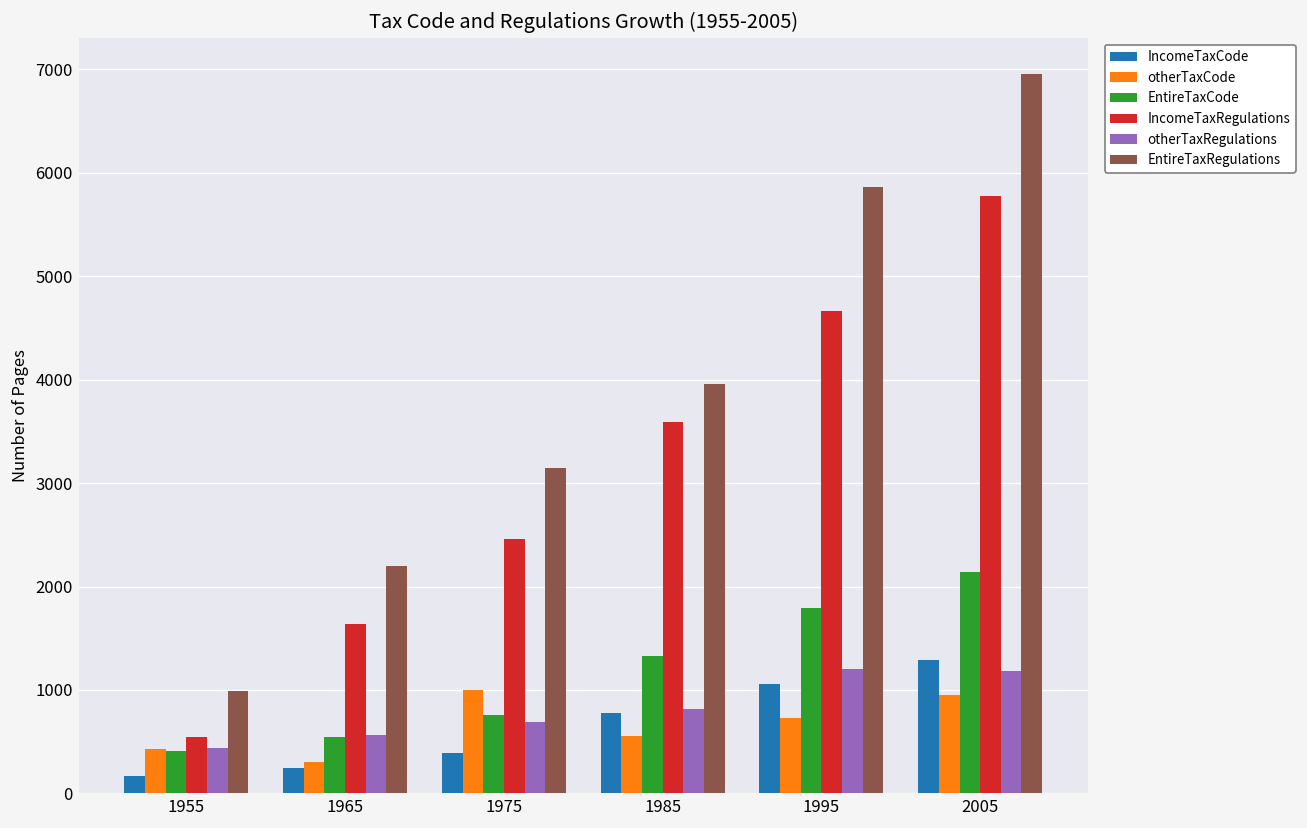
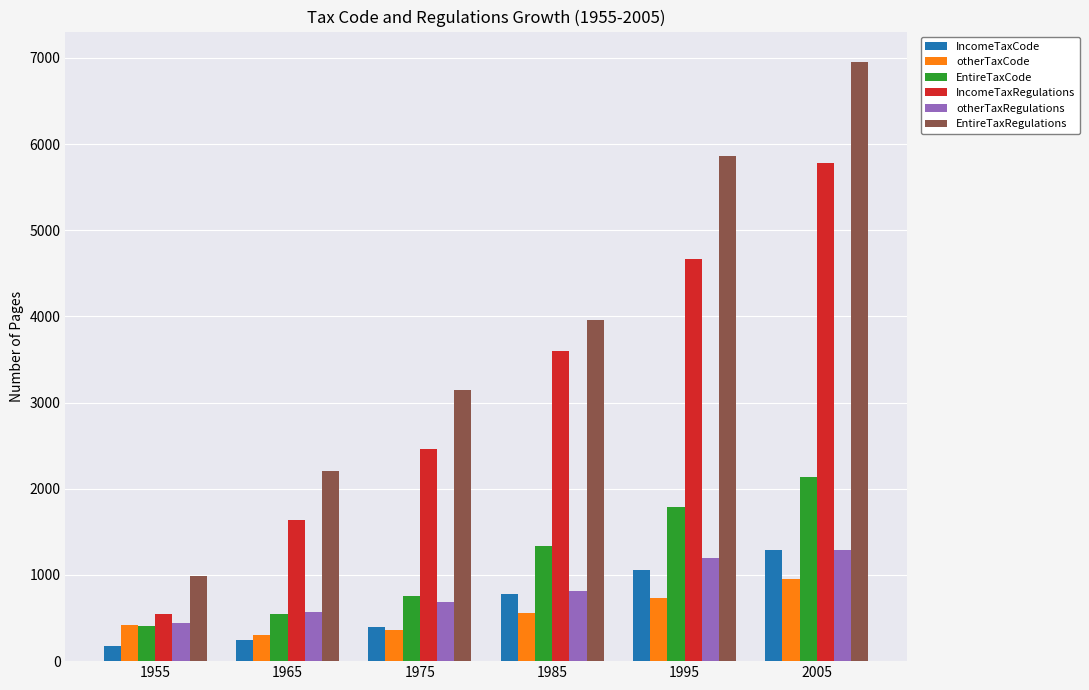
  {
    "IncomeTaxCode": {
      "1955": 200,
      "1965": 200,
      "1975": 400,
      "1985": 800,
      "1995": 1100,
      "2005": 1300
    },
    "otherTaxCode": {
      "1955": 400,
      "1965": 300,
-     "1975": 1000,
+     "1975": 400,
      "1985": 600,
      "1995": 700,
      "2005": 1000
    },
    "EntireTaxCode": {
      "1955": 400,
      "1965": 500,
      "1975": 800,
      "1985": 1300,
      "1995": 1800,
      "2005": 2100
    },
    "IncomeTaxRegulations": {
      "1955": 500,
      "1965": 1600,
      "1975": 2500,
      "1985": 3600,
      "1995": 4700,
      "2005": 5800
    },
    "otherTaxRegulations": {
      "1955": 400,
      "1965": 600,
      "1975": 700,
      "1985": 800,
      "1995": 1200,
-     "2005": 1200
+     "2005": 1300
    },
    "EntireTaxRegulations": {
      "1955": 1000,
      "1965": 2200,
      "1975": 3100,
      "1985": 4000,
      "1995": 5900,
      "2005": 7000
    }
  }
